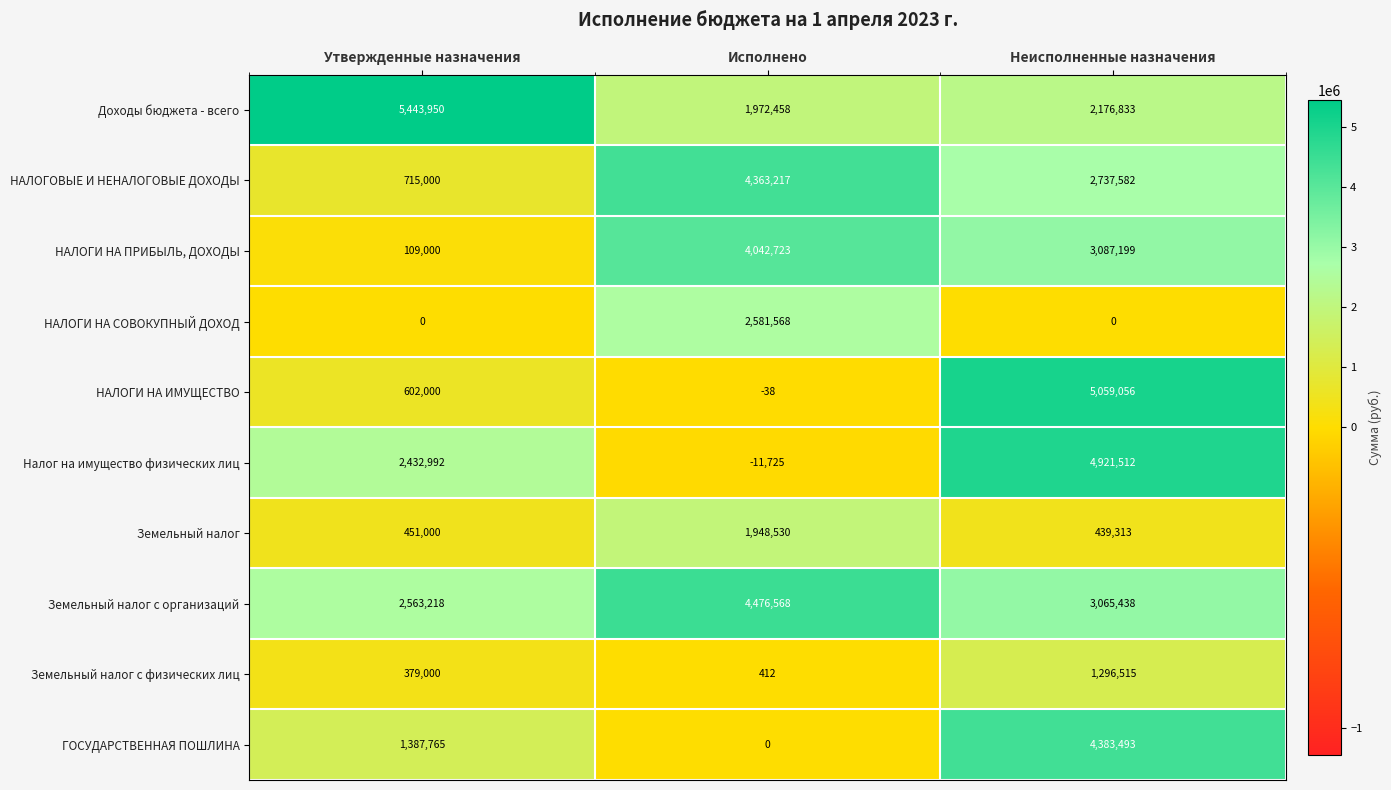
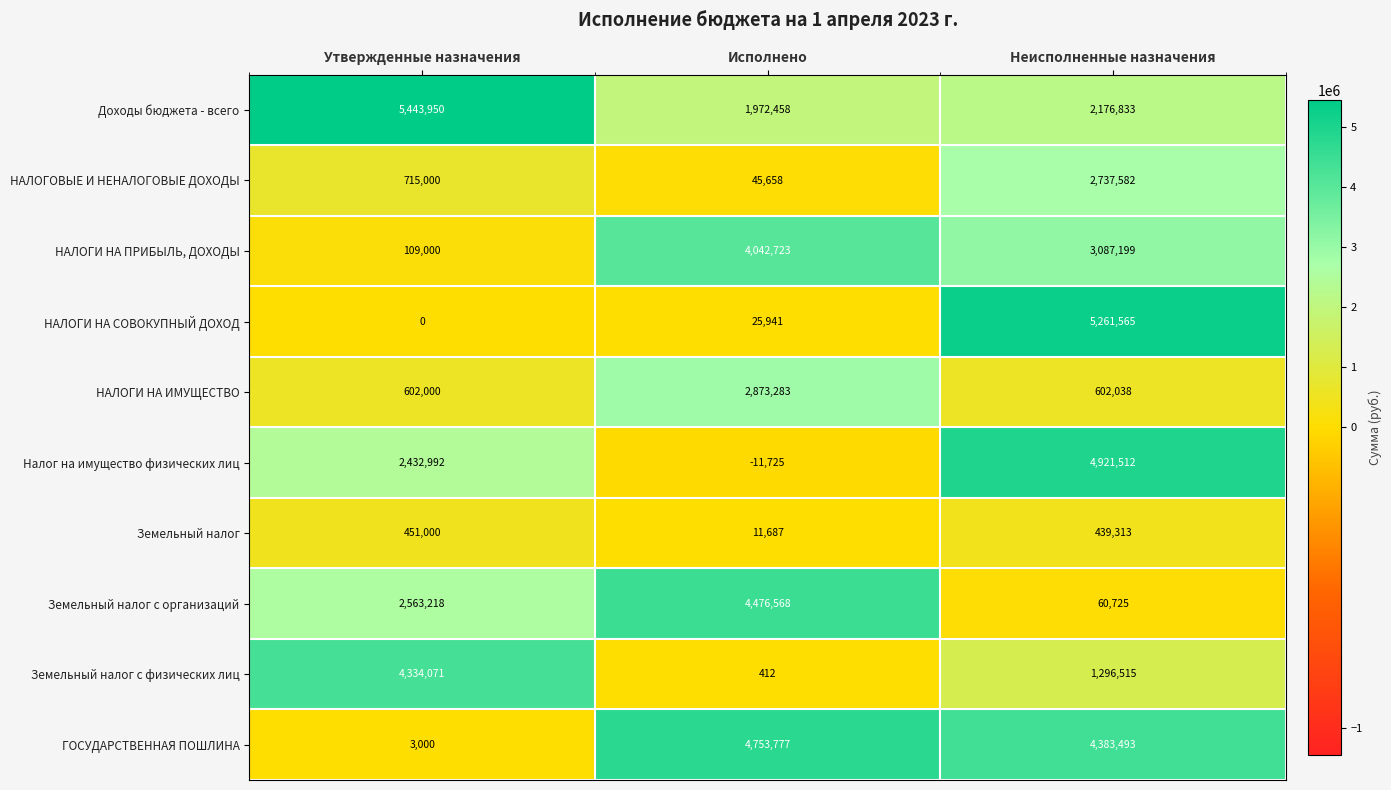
  {
    "Доходы бюджета - всего": {
      "Утвержденные назначения": "5,443,950",
      "Исполнено": "1,972,458",
      "Неисполненные назначения": "2,176,833"
    },
    "НАЛОГОВЫЕ И НЕНАЛОГОВЫЕ ДОХОДЫ": {
      "Утвержденные назначения": "715,000",
-     "Исполнено": "4,363,217",
+     "Исполнено": "45,658",
      "Неисполненные назначения": "2,737,582"
    },
    "НАЛОГИ НА ПРИБЫЛЬ, ДОХОДЫ": {
      "Утвержденные назначения": "109,000",
      "Исполнено": "4,042,723",
      "Неисполненные назначения": "3,087,199"
    },
    "НАЛОГИ НА СОВОКУПНЫЙ ДОХОД": {
      "Утвержденные назначения": "0",
-     "Исполнено": "2,581,568",
-     "Неисполненные назначения": "0"
+     "Исполнено": "25,941",
+     "Неисполненные назначения": "5,261,565"
    },
    "НАЛОГИ НА ИМУЩЕСТВО": {
      "Утвержденные назначения": "602,000",
-     "Исполнено": "-38",
-     "Неисполненные назначения": "5,059,056"
+     "Исполнено": "2,873,283",
+     "Неисполненные назначения": "602,038"
    },
    "Налог на имущество физических лиц": {
      "Утвержденные назначения": "2,432,992",
      "Исполнено": "-11,725",
      "Неисполненные назначения": "4,921,512"
    },
    "Земельный налог": {
      "Утвержденные назначения": "451,000",
-     "Исполнено": "1,948,530",
+     "Исполнено": "11,687",
      "Неисполненные назначения": "439,313"
    },
    "Земельный налог с организаций": {
      "Утвержденные назначения": "2,563,218",
      "Исполнено": "4,476,568",
-     "Неисполненные назначения": "3,065,438"
+     "Неисполненные назначения": "60,725"
    },
    "Земельный налог с физических лиц": {
-     "Утвержденные назначения": "379,000",
+     "Утвержденные назначения": "4,334,071",
      "Исполнено": "412",
      "Неисполненные назначения": "1,296,515"
    },
    "ГОСУДАРСТВЕННАЯ ПОШЛИНА": {
-     "Утвержденные назначения": "1,387,765",
-     "Исполнено": "0",
+     "Утвержденные назначения": "3,000",
+     "Исполнено": "4,753,777",
      "Неисполненные назначения": "4,383,493"
    }
  }
